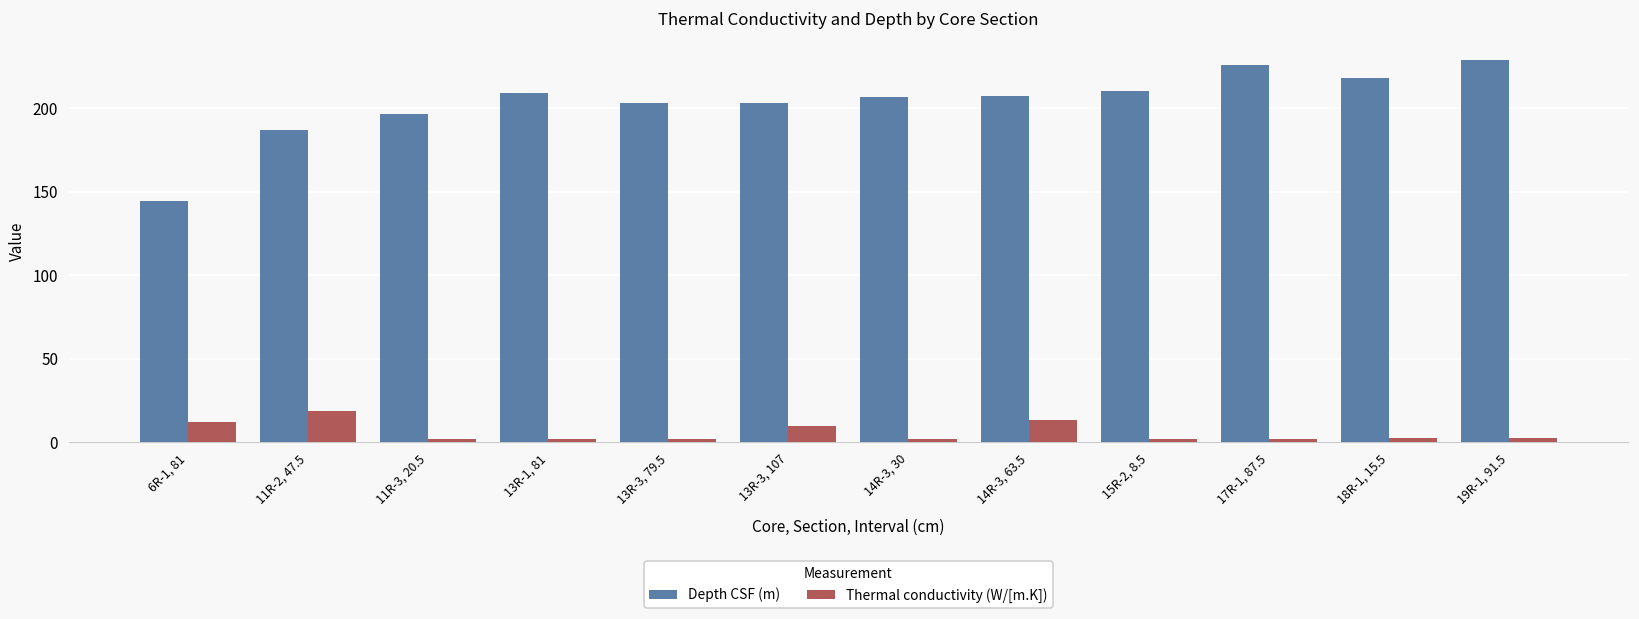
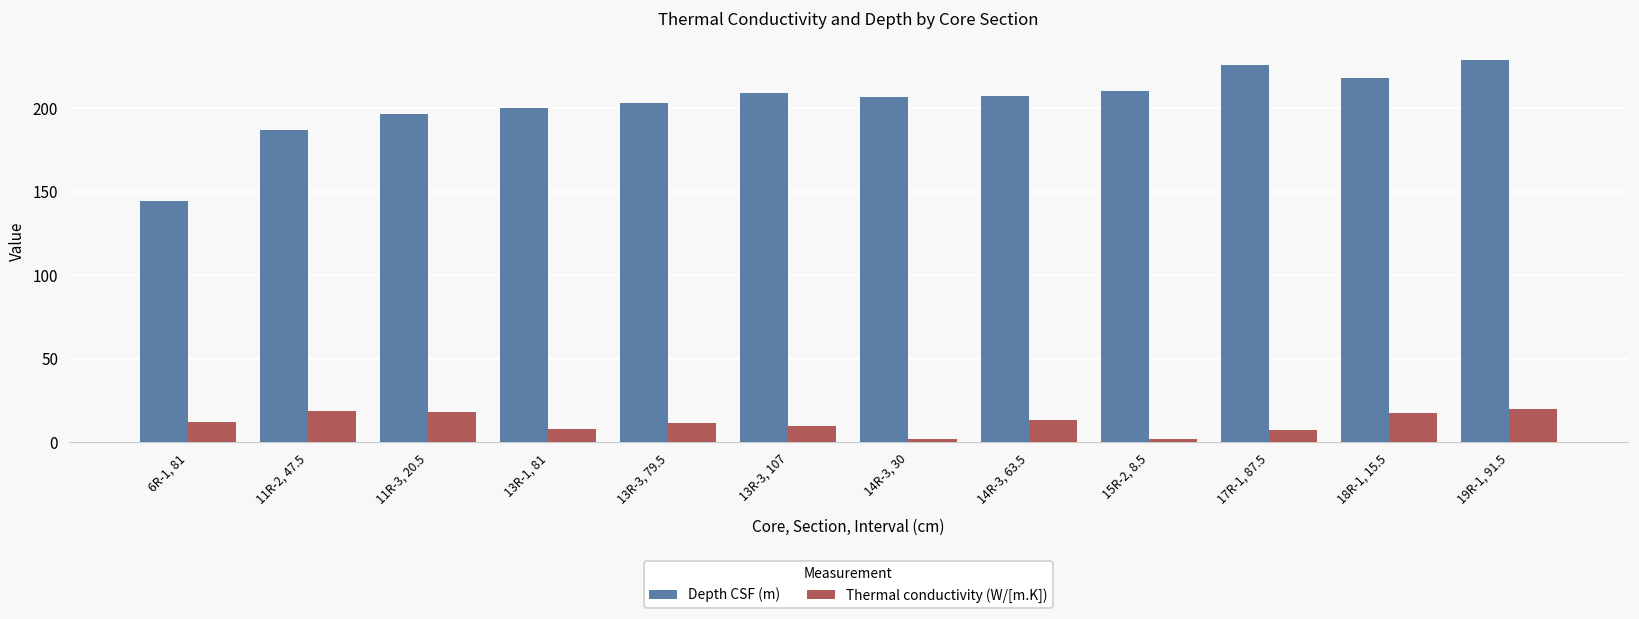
  {
    "Depth CSF (m)": {
      "6R-1, 81": 144,
      "11R-2, 47.5": 187,
      "11R-3, 20.5": 197,
-     "13R-1, 81": 209,
+     "13R-1, 81": 200,
      "13R-3, 79.5": 203,
-     "13R-3, 107": 203,
+     "13R-3, 107": 209,
      "14R-3, 30": 207,
      "14R-3, 63.5": 207,
      "15R-2, 8.5": 211,
      "17R-1, 87.5": 226,
      "18R-1, 15.5": 218,
      "19R-1, 91.5": 229
    },
    "Thermal conductivity (W/[m.K])": {
      "6R-1, 81": 12,
      "11R-2, 47.5": 18,
-     "11R-3, 20.5": 2,
-     "13R-1, 81": 2,
-     "13R-3, 79.5": 2,
+     "11R-3, 20.5": 18,
+     "13R-1, 81": 8,
+     "13R-3, 79.5": 11,
      "13R-3, 107": 10,
      "14R-3, 30": 2,
      "14R-3, 63.5": 13,
      "15R-2, 8.5": 2,
-     "17R-1, 87.5": 2,
-     "18R-1, 15.5": 2,
-     "19R-1, 91.5": 2
+     "17R-1, 87.5": 7,
+     "18R-1, 15.5": 17,
+     "19R-1, 91.5": 20
    }
  }
